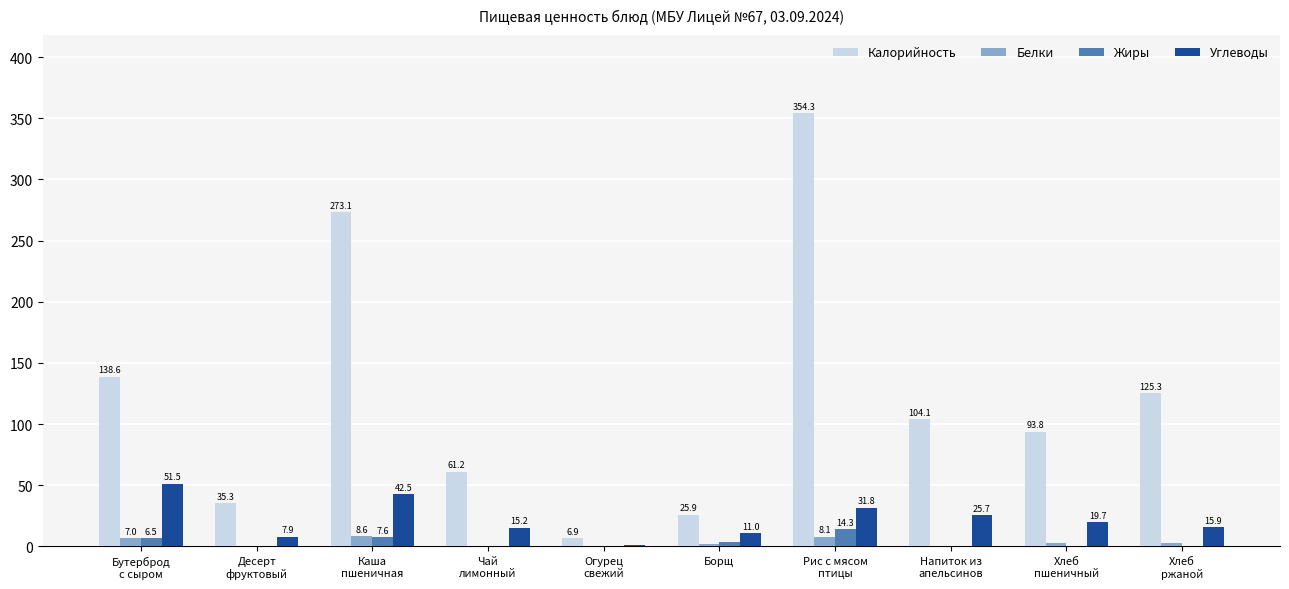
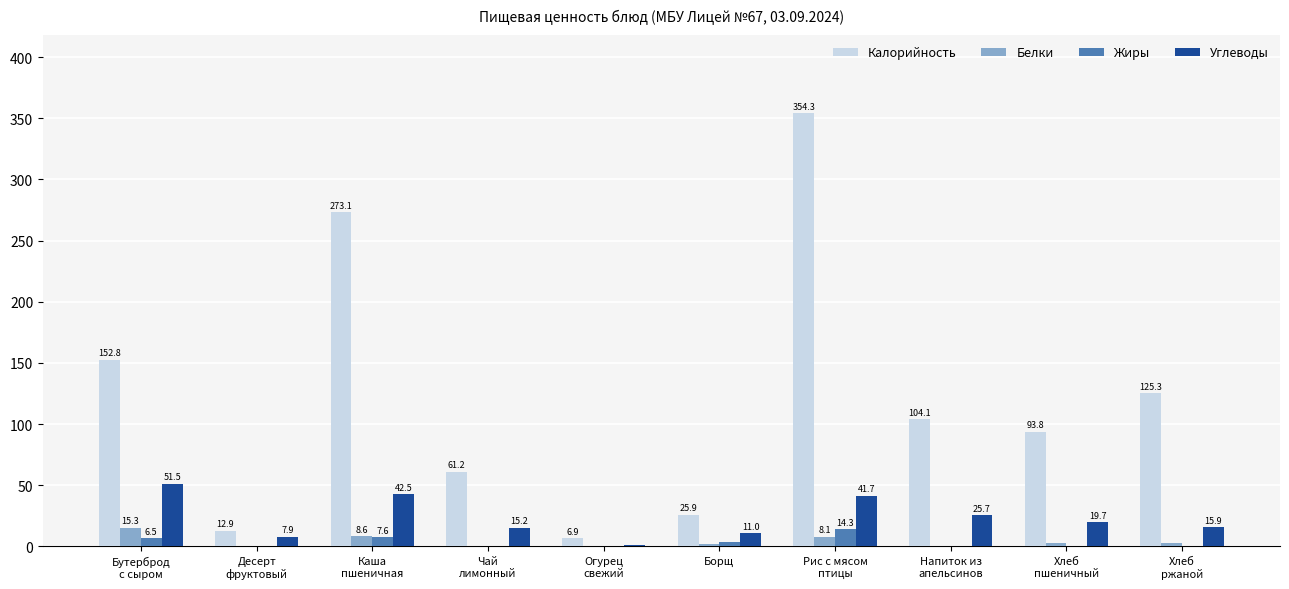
  {
    "Калорийность": {
-     "Бутерброд с сыром": 138.6,
-     "Десерт фруктовый": 35.3,
+     "Бутерброд с сыром": 152.8,
+     "Десерт фруктовый": 12.9,
      "Каша пшеничная": 273.1,
      "Чай лимонный": 61.2,
      "Огурец свежий": 6.9,
      "Борщ": 25.9,
      "Рис с мясом птицы": 354.3,
      "Напиток из апельсинов": 104.1,
      "Хлеб пшеничный": 93.8,
      "Хлеб ржаной": 125.3
    },
    "Белки": {
-     "Бутерброд с сыром": 7.0,
+     "Бутерброд с сыром": 15.3,
      "Каша пшеничная": 8.6,
      "Рис с мясом птицы": 8.1
    },
    "Жиры": {
      "Бутерброд с сыром": 6.5,
      "Каша пшеничная": 7.6,
      "Рис с мясом птицы": 14.3
    },
    "Углеводы": {
      "Бутерброд с сыром": 51.5,
      "Десерт фруктовый": 7.9,
      "Каша пшеничная": 42.5,
      "Чай лимонный": 15.2,
      "Борщ": 11.0,
-     "Рис с мясом птицы": 31.8,
+     "Рис с мясом птицы": 41.7,
      "Напиток из апельсинов": 25.7,
      "Хлеб пшеничный": 19.7,
      "Хлеб ржаной": 15.9
    }
  }
